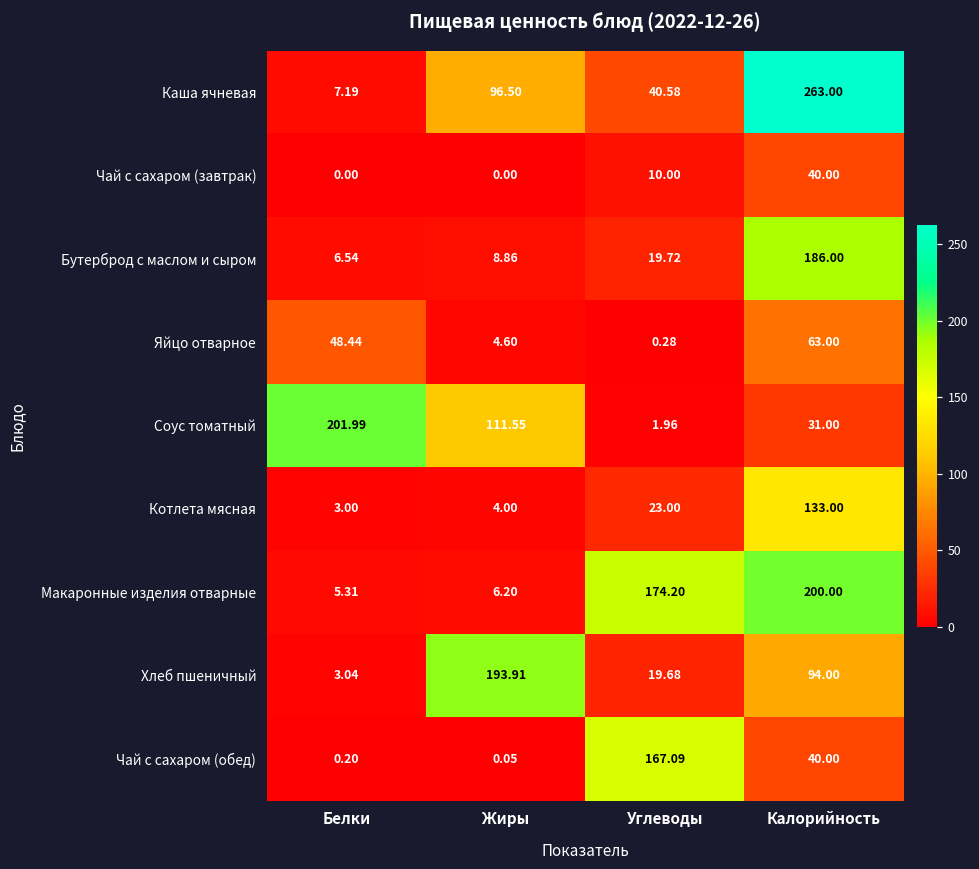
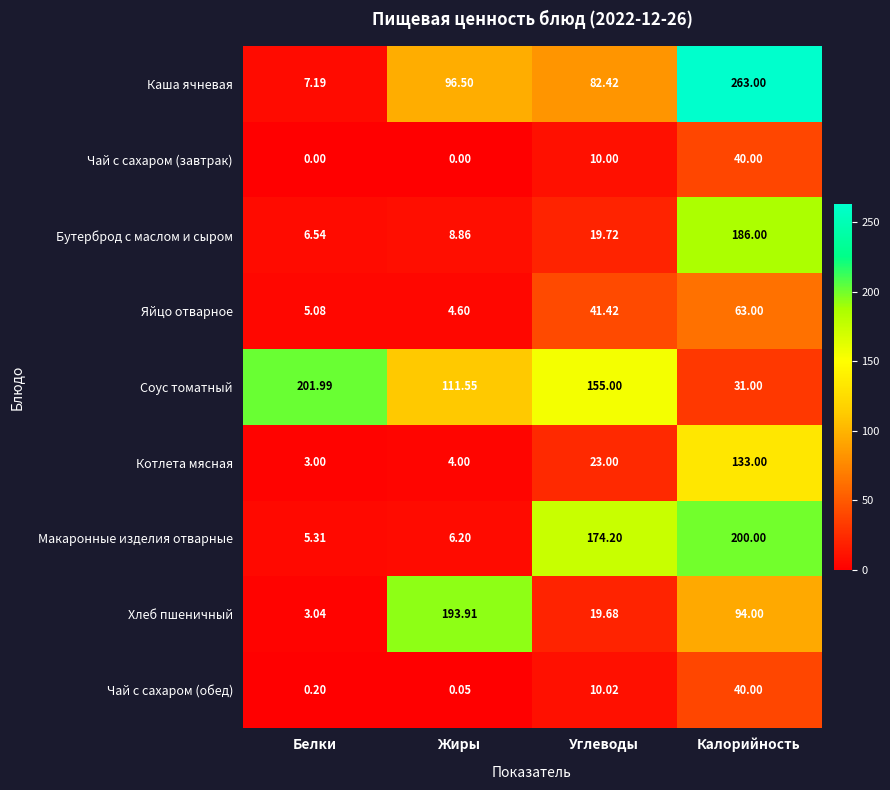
  {
    "Каша ячневая": {
      "Белки": 7.19,
      "Жиры": 96.50,
-     "Углеводы": 40.58,
+     "Углеводы": 82.42,
      "Калорийность": 263.00
    },
    "Чай с сахаром (завтрак)": {
      "Белки": 0.00,
      "Жиры": 0.00,
      "Углеводы": 10.00,
      "Калорийность": 40.00
    },
    "Бутерброд с маслом и сыром": {
      "Белки": 6.54,
      "Жиры": 8.86,
      "Углеводы": 19.72,
      "Калорийность": 186.00
    },
    "Яйцо отварное": {
-     "Белки": 48.44,
+     "Белки": 5.08,
      "Жиры": 4.60,
-     "Углеводы": 0.28,
+     "Углеводы": 41.42,
      "Калорийность": 63.00
    },
    "Соус томатный": {
      "Белки": 201.99,
      "Жиры": 111.55,
-     "Углеводы": 1.96,
+     "Углеводы": 155.00,
      "Калорийность": 31.00
    },
    "Котлета мясная": {
      "Белки": 3.00,
      "Жиры": 4.00,
      "Углеводы": 23.00,
      "Калорийность": 133.00
    },
    "Макаронные изделия отварные": {
      "Белки": 5.31,
      "Жиры": 6.20,
      "Углеводы": 174.20,
      "Калорийность": 200.00
    },
    "Хлеб пшеничный": {
      "Белки": 3.04,
      "Жиры": 193.91,
      "Углеводы": 19.68,
      "Калорийность": 94.00
    },
    "Чай с сахаром (обед)": {
      "Белки": 0.20,
      "Жиры": 0.05,
-     "Углеводы": 167.09,
+     "Углеводы": 10.02,
      "Калорийность": 40.00
    }
  }
